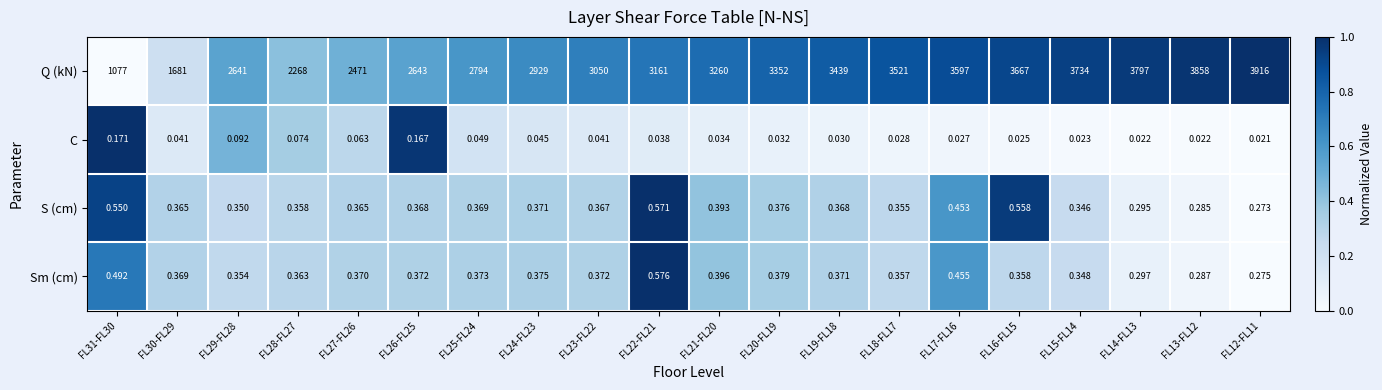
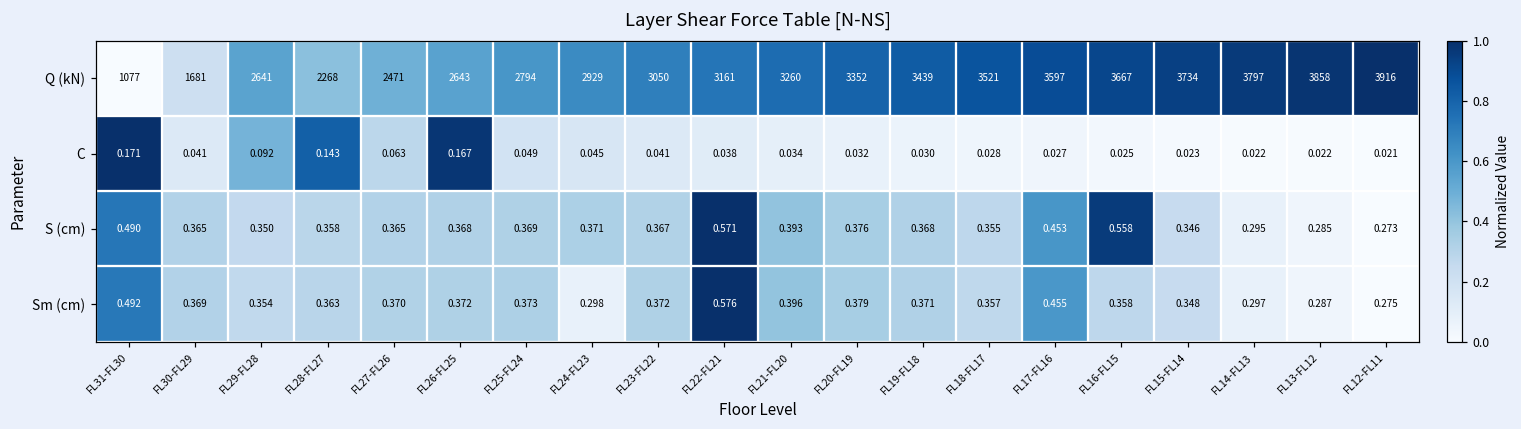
  {
    "Q (kN)": {
      "FL31-FL30": 1077,
      "FL30-FL29": 1681,
      "FL29-FL28": 2641,
      "FL28-FL27": 2268,
      "FL27-FL26": 2471,
      "FL26-FL25": 2643,
      "FL25-FL24": 2794,
      "FL24-FL23": 2929,
      "FL23-FL22": 3050,
      "FL22-FL21": 3161,
      "FL21-FL20": 3260,
      "FL20-FL19": 3352,
      "FL19-FL18": 3439,
      "FL18-FL17": 3521,
      "FL17-FL16": 3597,
      "FL16-FL15": 3667,
      "FL15-FL14": 3734,
      "FL14-FL13": 3797,
      "FL13-FL12": 3858,
      "FL12-FL11": 3916
    },
    "C": {
      "FL31-FL30": 0.171,
      "FL30-FL29": 0.041,
      "FL29-FL28": 0.092,
-     "FL28-FL27": 0.074,
+     "FL28-FL27": 0.143,
      "FL27-FL26": 0.063,
      "FL26-FL25": 0.167,
      "FL25-FL24": 0.049,
      "FL24-FL23": 0.045,
      "FL23-FL22": 0.041,
      "FL22-FL21": 0.038,
      "FL21-FL20": 0.034,
      "FL20-FL19": 0.032,
      "FL19-FL18": 0.030,
      "FL18-FL17": 0.028,
      "FL17-FL16": 0.027,
      "FL16-FL15": 0.025,
      "FL15-FL14": 0.023,
      "FL14-FL13": 0.022,
      "FL13-FL12": 0.022,
      "FL12-FL11": 0.021
    },
    "S (cm)": {
-     "FL31-FL30": 0.550,
+     "FL31-FL30": 0.490,
      "FL30-FL29": 0.365,
      "FL29-FL28": 0.350,
      "FL28-FL27": 0.358,
      "FL27-FL26": 0.365,
      "FL26-FL25": 0.368,
      "FL25-FL24": 0.369,
      "FL24-FL23": 0.371,
      "FL23-FL22": 0.367,
      "FL22-FL21": 0.571,
      "FL21-FL20": 0.393,
      "FL20-FL19": 0.376,
      "FL19-FL18": 0.368,
      "FL18-FL17": 0.355,
      "FL17-FL16": 0.453,
      "FL16-FL15": 0.558,
      "FL15-FL14": 0.346,
      "FL14-FL13": 0.295,
      "FL13-FL12": 0.285,
      "FL12-FL11": 0.273
    },
    "Sm (cm)": {
      "FL31-FL30": 0.492,
      "FL30-FL29": 0.369,
      "FL29-FL28": 0.354,
      "FL28-FL27": 0.363,
      "FL27-FL26": 0.370,
      "FL26-FL25": 0.372,
      "FL25-FL24": 0.373,
-     "FL24-FL23": 0.375,
+     "FL24-FL23": 0.298,
      "FL23-FL22": 0.372,
      "FL22-FL21": 0.576,
      "FL21-FL20": 0.396,
      "FL20-FL19": 0.379,
      "FL19-FL18": 0.371,
      "FL18-FL17": 0.357,
      "FL17-FL16": 0.455,
      "FL16-FL15": 0.358,
      "FL15-FL14": 0.348,
      "FL14-FL13": 0.297,
      "FL13-FL12": 0.287,
      "FL12-FL11": 0.275
    }
  }
